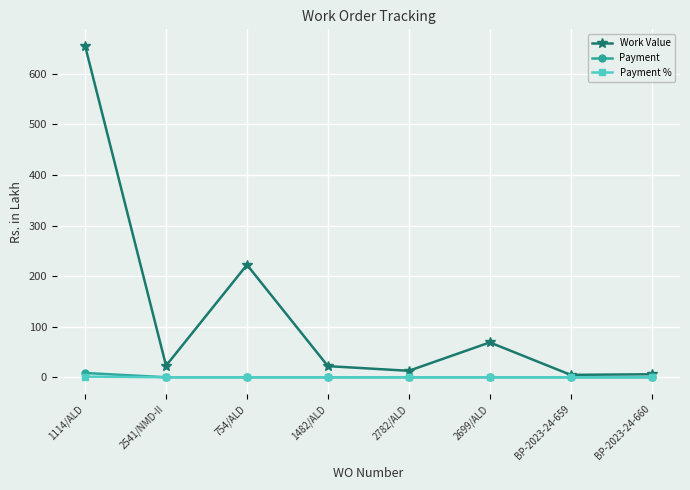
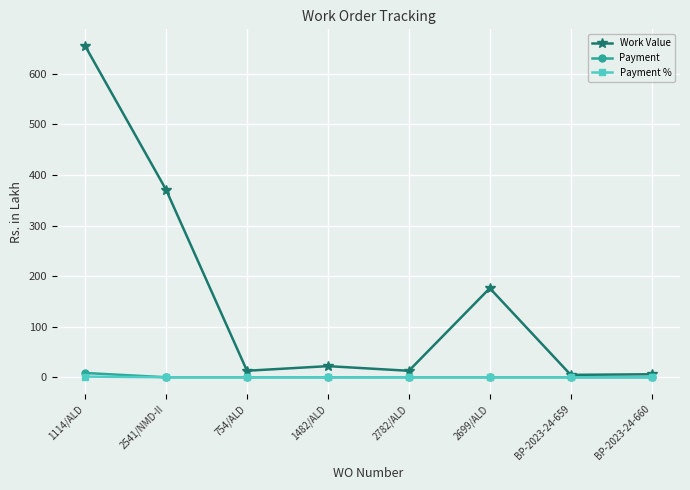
  {
    "Work Value": {
      "1114/ALD": 660,
-     "2541/NMD-II": 20,
-     "754/ALD": 220,
+     "2541/NMD-II": 370,
+     "754/ALD": 10,
      "1482/ALD": 20,
      "2782/ALD": 10,
-     "2699/ALD": 70,
+     "2699/ALD": 180,
      "BP-2023-24-660": 10
    },
    "Payment": {
      "1114/ALD": 10
    },
    "Payment %": {
      "1114/ALD": 0
    }
  }
